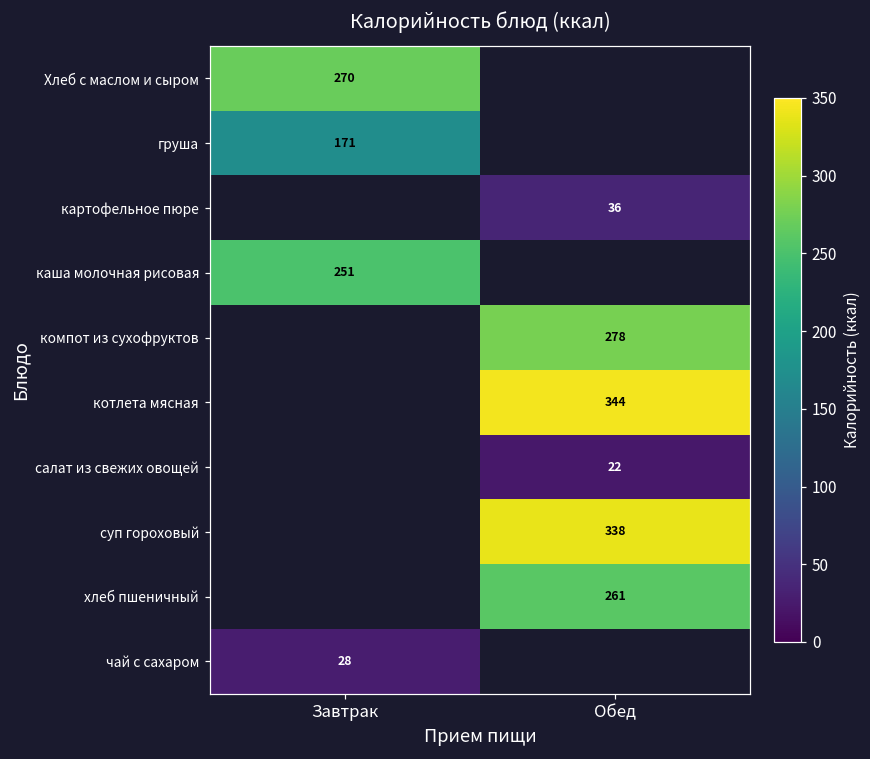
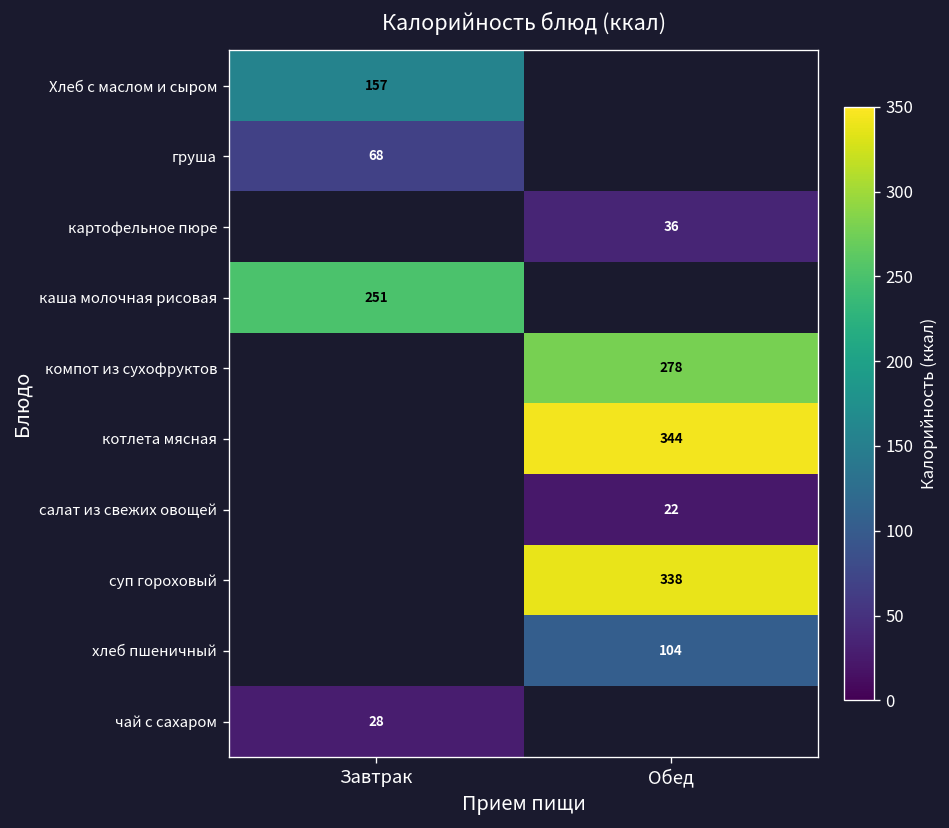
  {
    "Хлеб с маслом и сыром": {
-     "Завтрак": 270
+     "Завтрак": 157
    },
    "груша": {
-     "Завтрак": 171
+     "Завтрак": 68
    },
    "картофельное пюре": {
      "Обед": 36
    },
    "каша молочная рисовая": {
      "Завтрак": 251
    },
    "компот из сухофруктов": {
      "Обед": 278
    },
    "котлета мясная": {
      "Обед": 344
    },
    "салат из свежих овощей": {
      "Обед": 22
    },
    "суп гороховый": {
      "Обед": 338
    },
    "хлеб пшеничный": {
-     "Обед": 261
+     "Обед": 104
    },
    "чай с сахаром": {
      "Завтрак": 28
    }
  }
